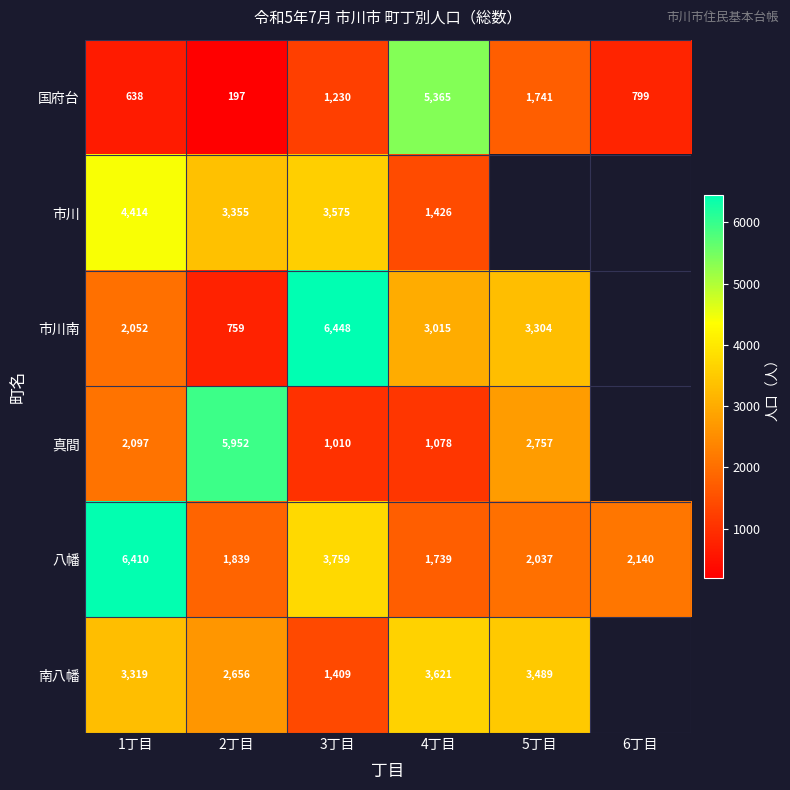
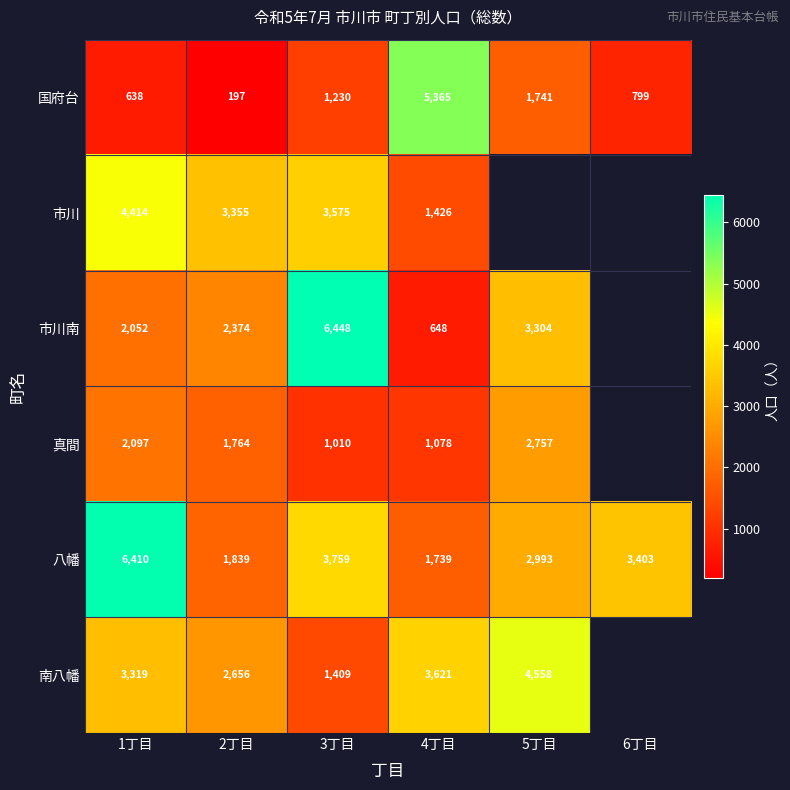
  {
    "国府台": {
      "1丁目": "638",
      "2丁目": "197",
      "3丁目": "1,230",
      "4丁目": "5,365",
      "5丁目": "1,741",
      "6丁目": "799"
    },
    "市川": {
      "1丁目": "4,414",
      "2丁目": "3,355",
      "3丁目": "3,575",
      "4丁目": "1,426"
    },
    "市川南": {
      "1丁目": "2,052",
-     "2丁目": "759",
+     "2丁目": "2,374",
      "3丁目": "6,448",
-     "4丁目": "3,015",
+     "4丁目": "648",
      "5丁目": "3,304"
    },
    "真間": {
      "1丁目": "2,097",
-     "2丁目": "5,952",
+     "2丁目": "1,764",
      "3丁目": "1,010",
      "4丁目": "1,078",
      "5丁目": "2,757"
    },
    "八幡": {
      "1丁目": "6,410",
      "2丁目": "1,839",
      "3丁目": "3,759",
      "4丁目": "1,739",
-     "5丁目": "2,037",
-     "6丁目": "2,140"
+     "5丁目": "2,993",
+     "6丁目": "3,403"
    },
    "南八幡": {
      "1丁目": "3,319",
      "2丁目": "2,656",
      "3丁目": "1,409",
      "4丁目": "3,621",
-     "5丁目": "3,489"
+     "5丁目": "4,558"
    }
  }
